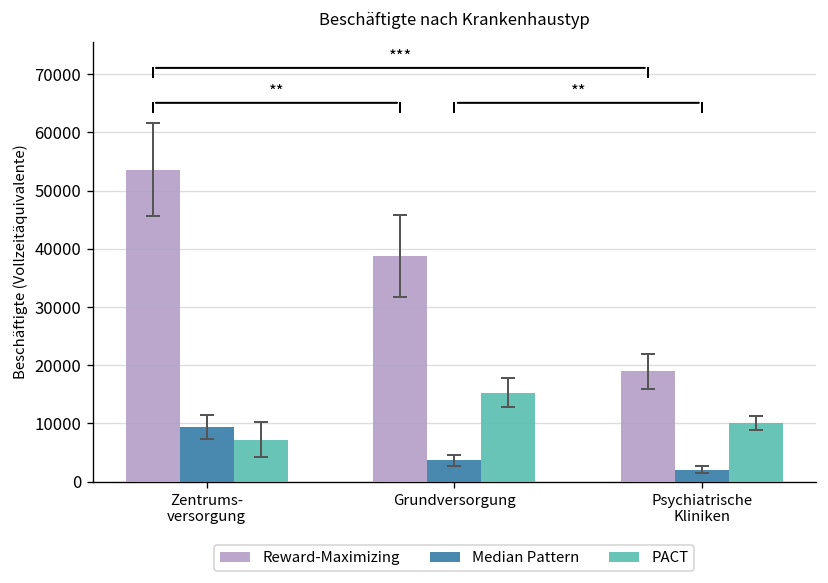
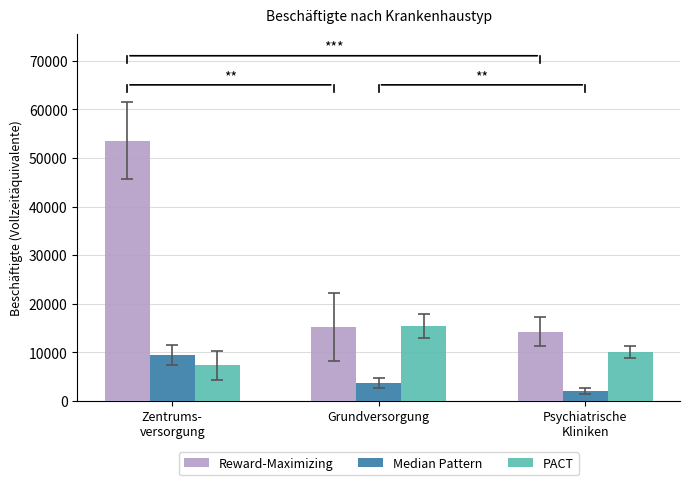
  {
    "Reward-Maximizing": {
      "Zentrums- versorgung": 54000,
-     "Grundversorgung": 39000,
-     "Psychiatrische Kliniken": 19000
+     "Grundversorgung": 15000,
+     "Psychiatrische Kliniken": 14000
    },
    "PACT": {
      "Zentrums- versorgung": 7000,
      "Grundversorgung": 15000,
      "Psychiatrische Kliniken": 10000
    }
  }
